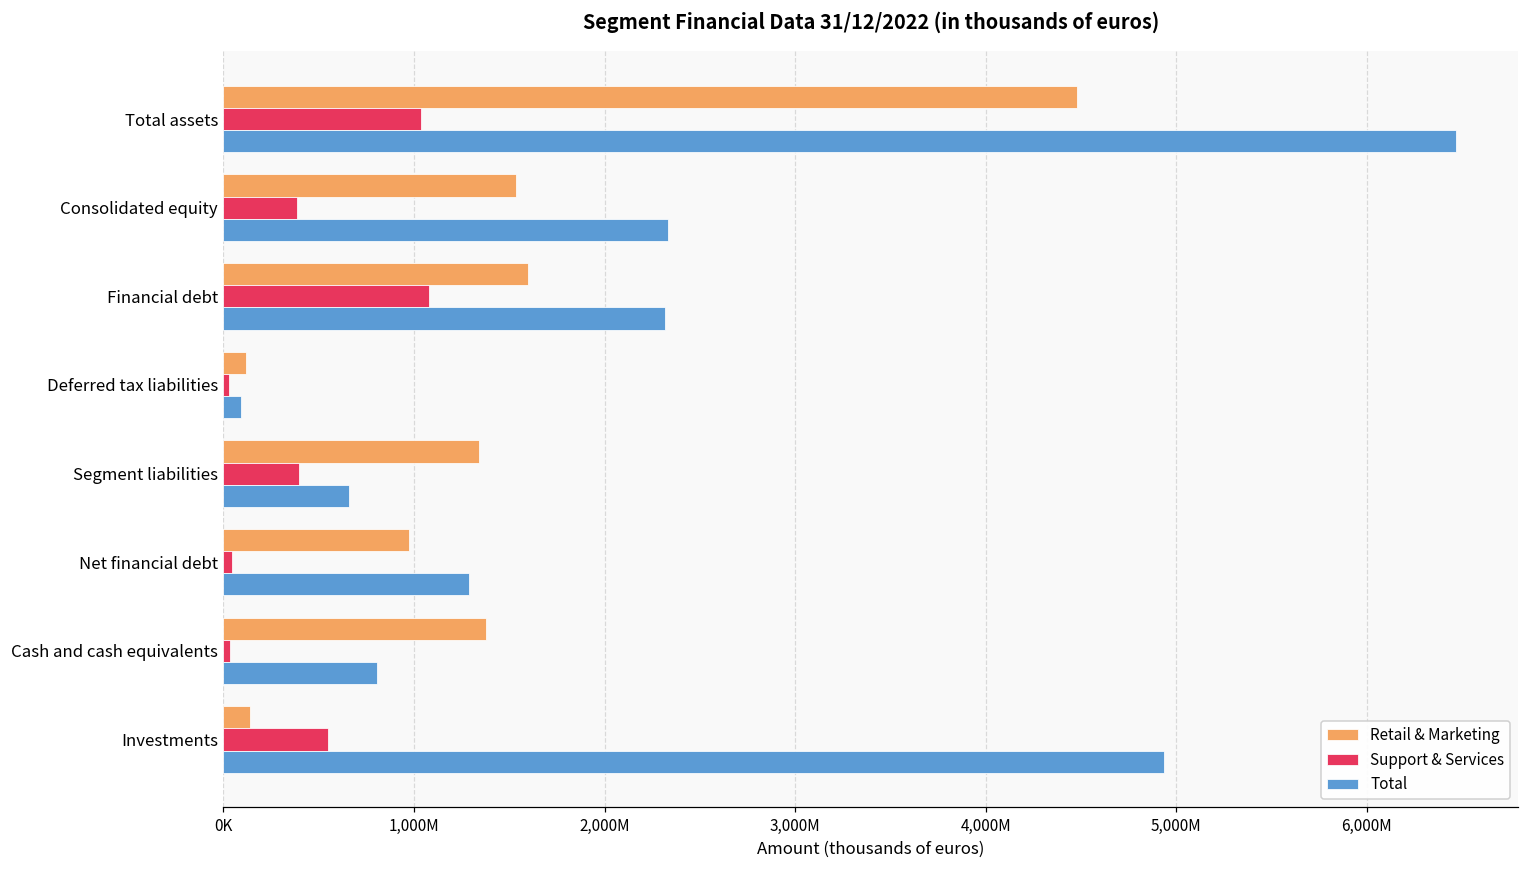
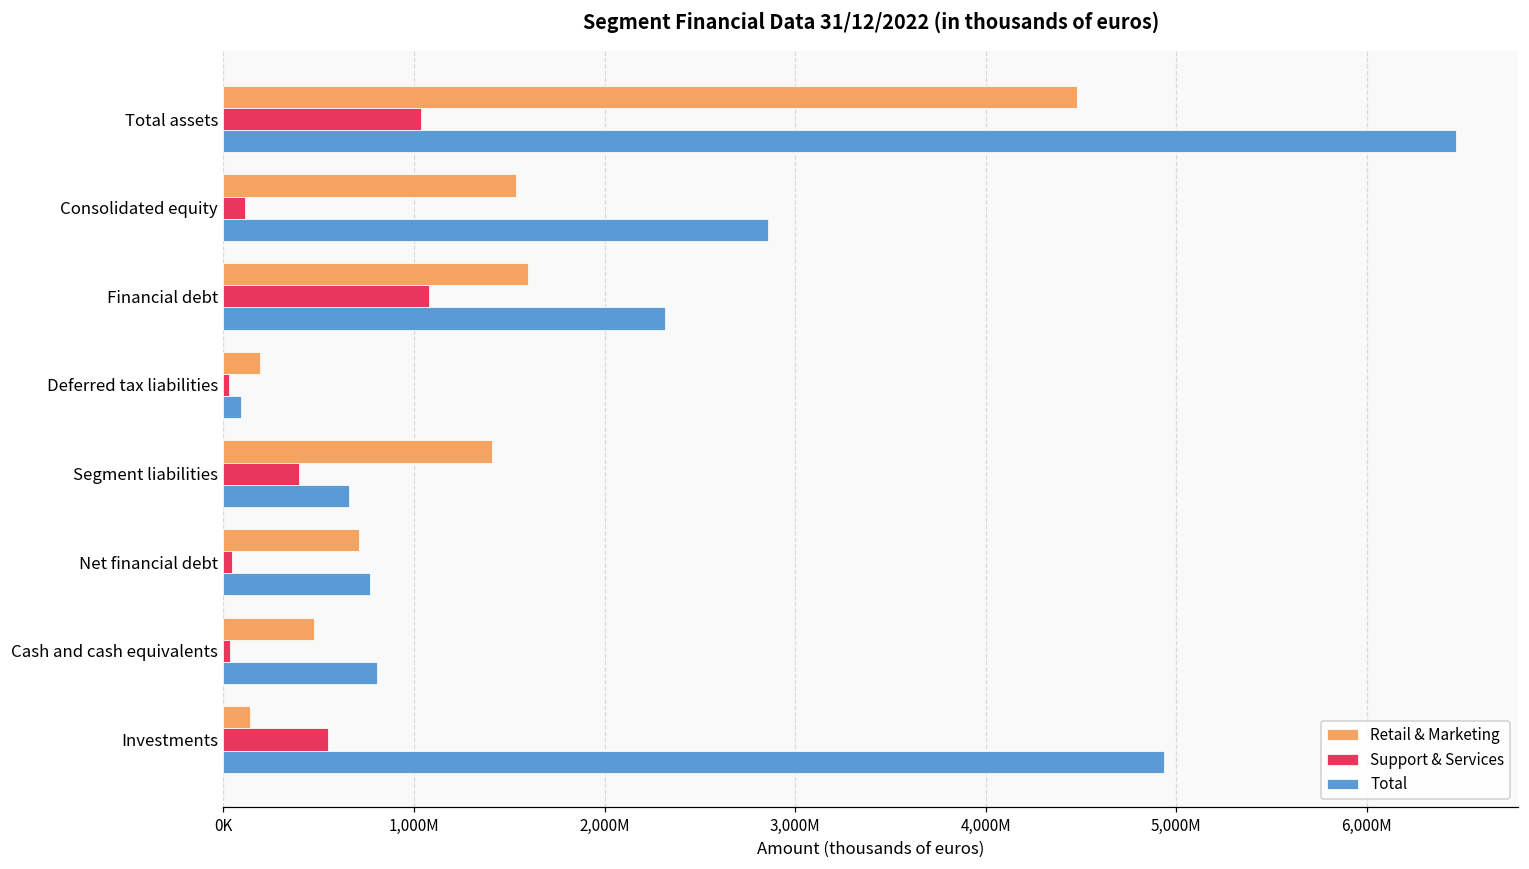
  {
    "Retail & Marketing": {
      "Total assets": "4,480,000,000",
      "Consolidated equity": "1,540,000,000",
      "Financial debt": "1,600,000,000",
-     "Deferred tax liabilities": "120,000,000",
-     "Segment liabilities": "1,340,000,000",
-     "Net financial debt": "970,000,000",
-     "Cash and cash equivalents": "1,380,000,000",
+     "Deferred tax liabilities": "190,000,000",
+     "Segment liabilities": "1,410,000,000",
+     "Net financial debt": "710,000,000",
+     "Cash and cash equivalents": "480,000,000",
      "Investments": "140,000,000"
    },
    "Support & Services": {
      "Total assets": "1,040,000,000",
-     "Consolidated equity": "380,000,000",
+     "Consolidated equity": "110,000,000",
      "Financial debt": "1,080,000,000",
      "Deferred tax liabilities": "30,000,000",
      "Segment liabilities": "400,000,000",
      "Net financial debt": "40,000,000",
      "Cash and cash equivalents": "40,000,000",
      "Investments": "550,000,000"
    },
    "Total": {
      "Total assets": "6,470,000,000",
-     "Consolidated equity": "2,340,000,000",
+     "Consolidated equity": "2,860,000,000",
      "Financial debt": "2,320,000,000",
      "Deferred tax liabilities": "90,000,000",
      "Segment liabilities": "660,000,000",
-     "Net financial debt": "1,290,000,000",
+     "Net financial debt": "770,000,000",
      "Cash and cash equivalents": "800,000,000",
      "Investments": "4,940,000,000"
    }
  }
